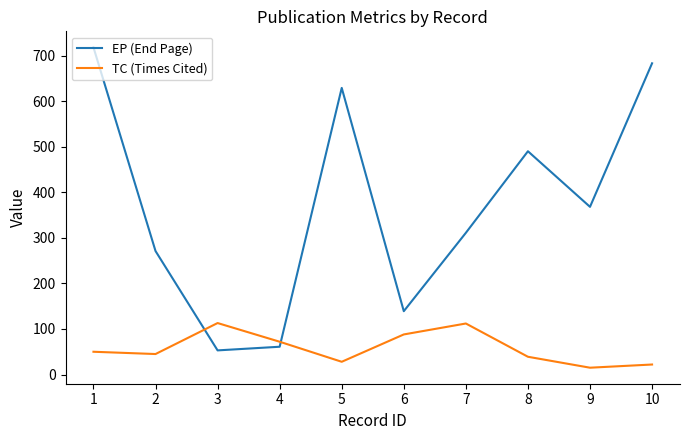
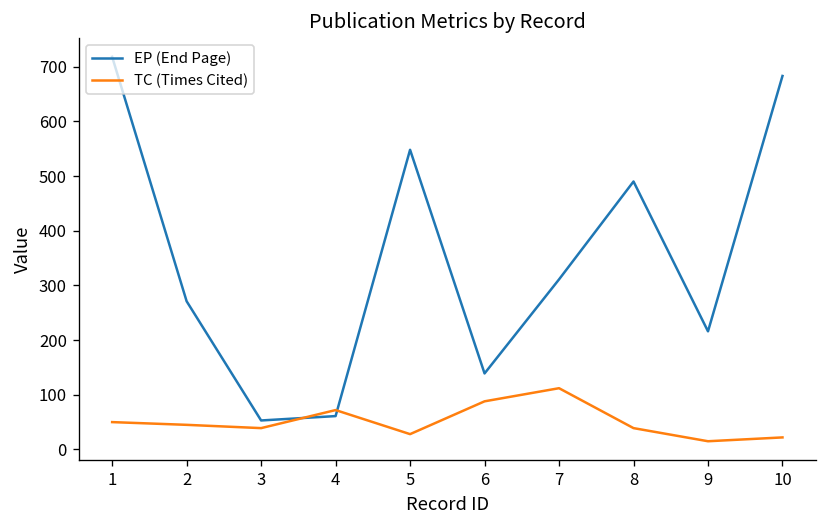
  {
    "EP (End Page)": {
      "2": 270,
      "3": 50,
      "4": 60,
-     "5": 630,
+     "5": 550,
      "6": 140,
      "7": 310,
      "8": 490,
-     "9": 370,
+     "9": 220,
      "10": 680
    },
    "TC (Times Cited)": {
      "1": 50,
      "2": 50,
-     "3": 110,
+     "3": 40,
      "4": 70,
      "5": 30,
      "6": 90,
      "7": 110,
      "8": 40,
      "9": 20,
      "10": 20
    }
  }
